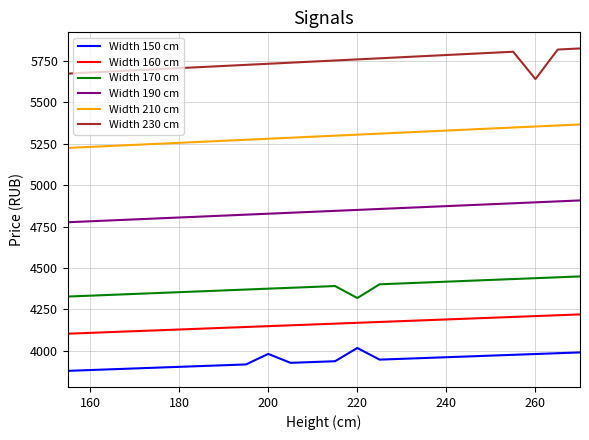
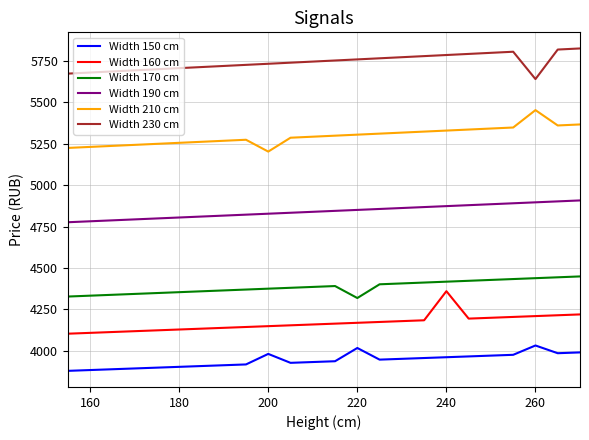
  {
    "Width 150 cm": {
      "160": 3880,
      "180": 3900,
      "200": 3980,
      "220": 4020,
      "240": 3960,
-     "260": 3980
+     "260": 4030
    },
    "Width 160 cm": {
      "160": 4110,
      "180": 4130,
      "200": 4150,
      "220": 4170,
-     "240": 4190,
+     "240": 4360,
      "260": 4210
    },
    "Width 170 cm": {
      "160": 4330,
      "180": 4350,
      "200": 4370,
      "220": 4320,
      "240": 4420,
      "260": 4440
    },
    "Width 190 cm": {
      "160": 4780,
      "180": 4800,
      "200": 4830,
      "220": 4850,
      "240": 4870,
      "260": 4900
    },
    "Width 210 cm": {
      "160": 5230,
      "180": 5260,
-     "200": 5280,
+     "200": 5200,
      "220": 5310,
      "240": 5330,
-     "260": 5350
+     "260": 5450
    },
    "Width 230 cm": {
      "200": 5730,
      "220": 5760,
      "240": 5790,
      "260": 5640
    }
  }
